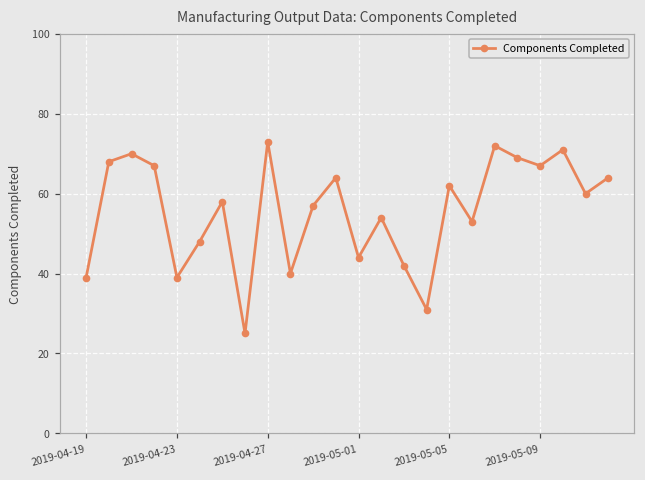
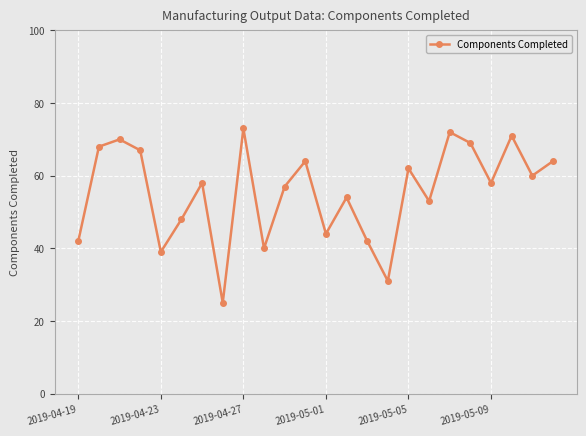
  {
-   "2019-04-19": 39,
+   "2019-04-19": 42,
    "2019-04-23": 39,
    "2019-04-27": 73,
    "2019-05-01": 44,
    "2019-05-05": 62,
-   "2019-05-09": 67
+   "2019-05-09": 58
  }
